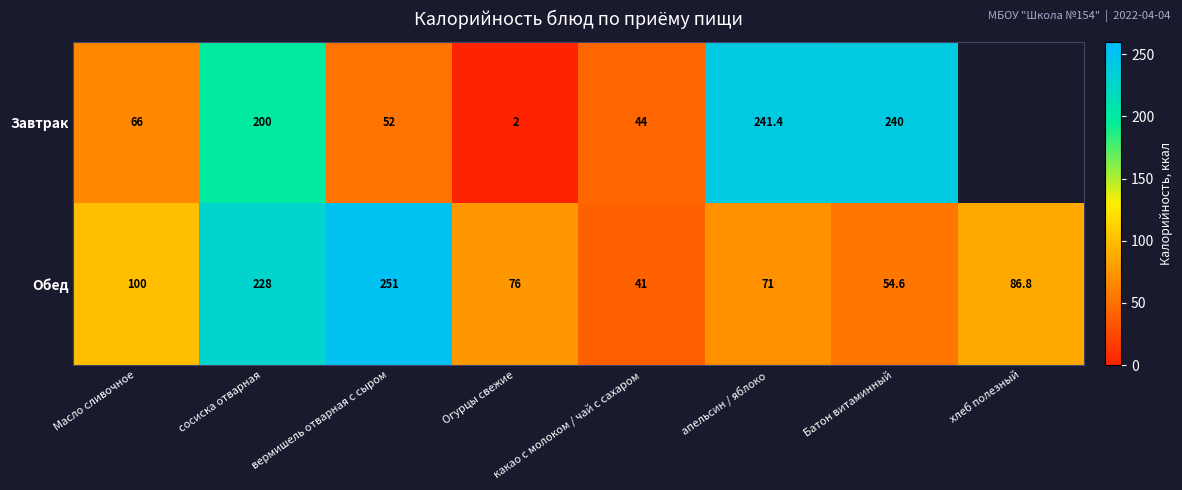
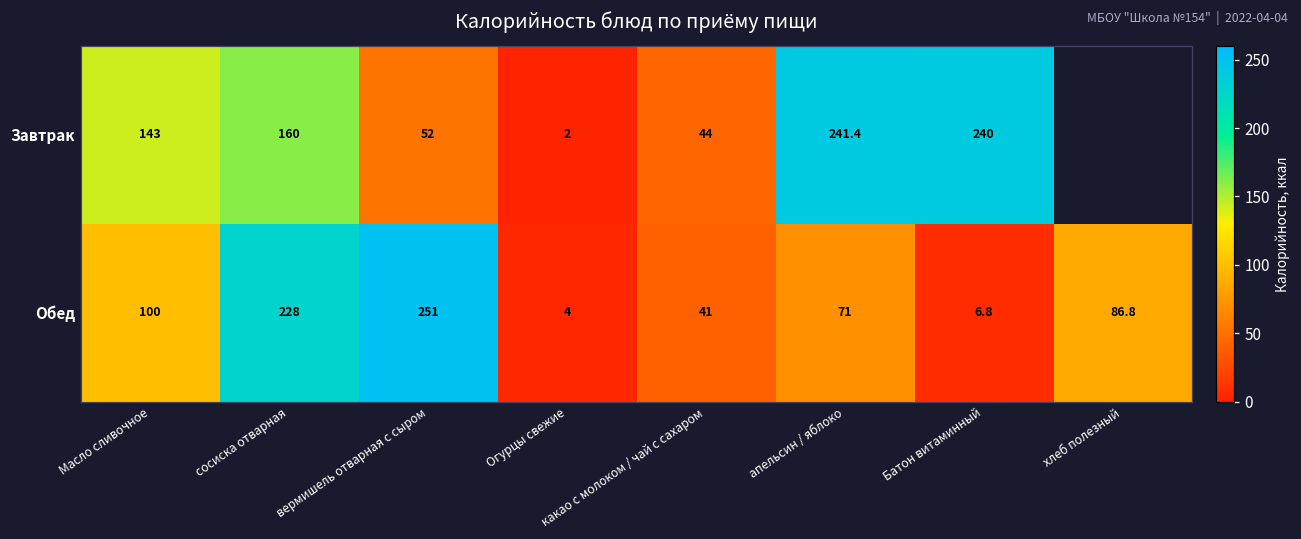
  {
    "Завтрак": {
-     "Масло сливочное": 66,
-     "сосиска отварная": 200,
+     "Масло сливочное": 143,
+     "сосиска отварная": 160,
      "вермишель отварная с сыром": 52,
      "Огурцы свежие": 2,
      "какао с молоком / чай с сахаром": 44,
      "апельсин / яблоко": 241.4,
      "Батон витаминный": 240
    },
    "Обед": {
      "Масло сливочное": 100,
      "сосиска отварная": 228,
      "вермишель отварная с сыром": 251,
-     "Огурцы свежие": 76,
+     "Огурцы свежие": 4,
      "какао с молоком / чай с сахаром": 41,
      "апельсин / яблоко": 71,
-     "Батон витаминный": 54.6,
+     "Батон витаминный": 6.8,
      "хлеб полезный": 86.8
    }
  }
